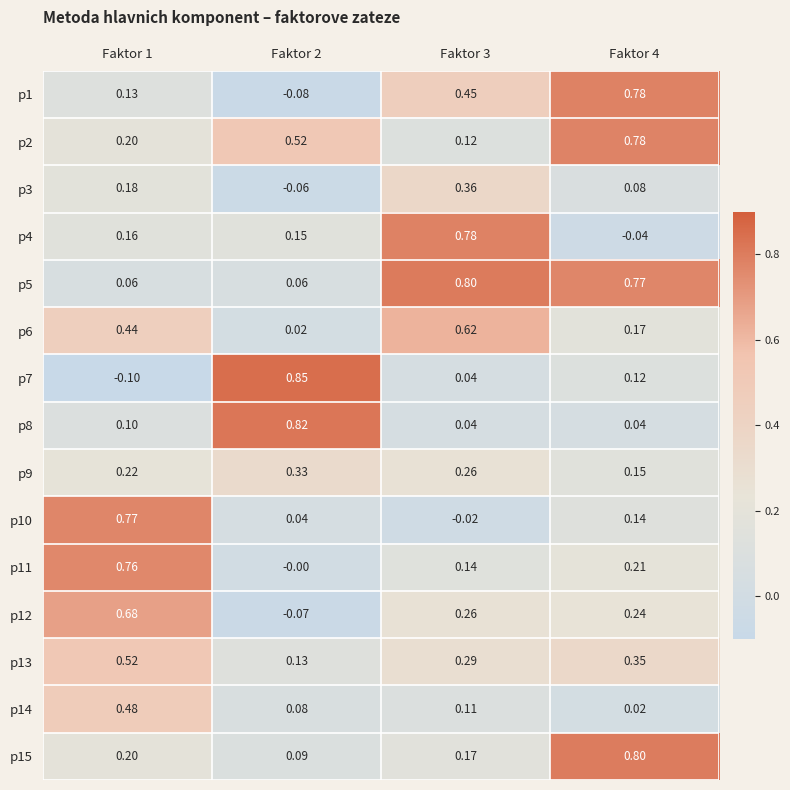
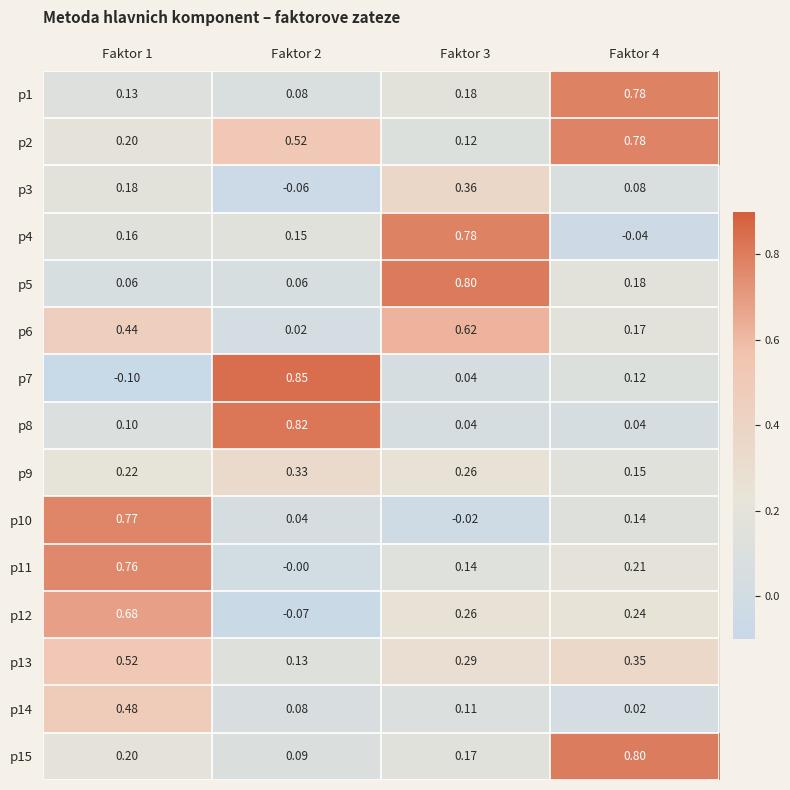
  {
    "p1": {
      "Faktor 1": 0.13,
-     "Faktor 2": -0.08,
-     "Faktor 3": 0.45,
+     "Faktor 2": 0.08,
+     "Faktor 3": 0.18,
      "Faktor 4": 0.78
    },
    "p2": {
      "Faktor 1": 0.20,
      "Faktor 2": 0.52,
      "Faktor 3": 0.12,
      "Faktor 4": 0.78
    },
    "p3": {
      "Faktor 1": 0.18,
      "Faktor 2": -0.06,
      "Faktor 3": 0.36,
      "Faktor 4": 0.08
    },
    "p4": {
      "Faktor 1": 0.16,
      "Faktor 2": 0.15,
      "Faktor 3": 0.78,
      "Faktor 4": -0.04
    },
    "p5": {
      "Faktor 1": 0.06,
      "Faktor 2": 0.06,
      "Faktor 3": 0.80,
-     "Faktor 4": 0.77
+     "Faktor 4": 0.18
    },
    "p6": {
      "Faktor 1": 0.44,
      "Faktor 2": 0.02,
      "Faktor 3": 0.62,
      "Faktor 4": 0.17
    },
    "p7": {
      "Faktor 1": -0.10,
      "Faktor 2": 0.85,
      "Faktor 3": 0.04,
      "Faktor 4": 0.12
    },
    "p8": {
      "Faktor 1": 0.10,
      "Faktor 2": 0.82,
      "Faktor 3": 0.04,
      "Faktor 4": 0.04
    },
    "p9": {
      "Faktor 1": 0.22,
      "Faktor 2": 0.33,
      "Faktor 3": 0.26,
      "Faktor 4": 0.15
    },
    "p10": {
      "Faktor 1": 0.77,
      "Faktor 2": 0.04,
      "Faktor 3": -0.02,
      "Faktor 4": 0.14
    },
    "p11": {
      "Faktor 1": 0.76,
      "Faktor 2": -0.00,
      "Faktor 3": 0.14,
      "Faktor 4": 0.21
    },
    "p12": {
      "Faktor 1": 0.68,
      "Faktor 2": -0.07,
      "Faktor 3": 0.26,
      "Faktor 4": 0.24
    },
    "p13": {
      "Faktor 1": 0.52,
      "Faktor 2": 0.13,
      "Faktor 3": 0.29,
      "Faktor 4": 0.35
    },
    "p14": {
      "Faktor 1": 0.48,
      "Faktor 2": 0.08,
      "Faktor 3": 0.11,
      "Faktor 4": 0.02
    },
    "p15": {
      "Faktor 1": 0.20,
      "Faktor 2": 0.09,
      "Faktor 3": 0.17,
      "Faktor 4": 0.80
    }
  }
